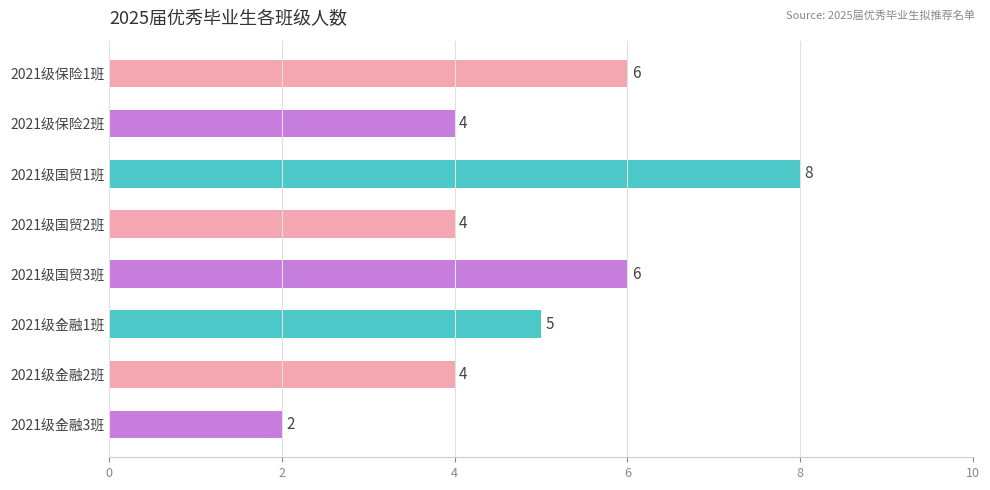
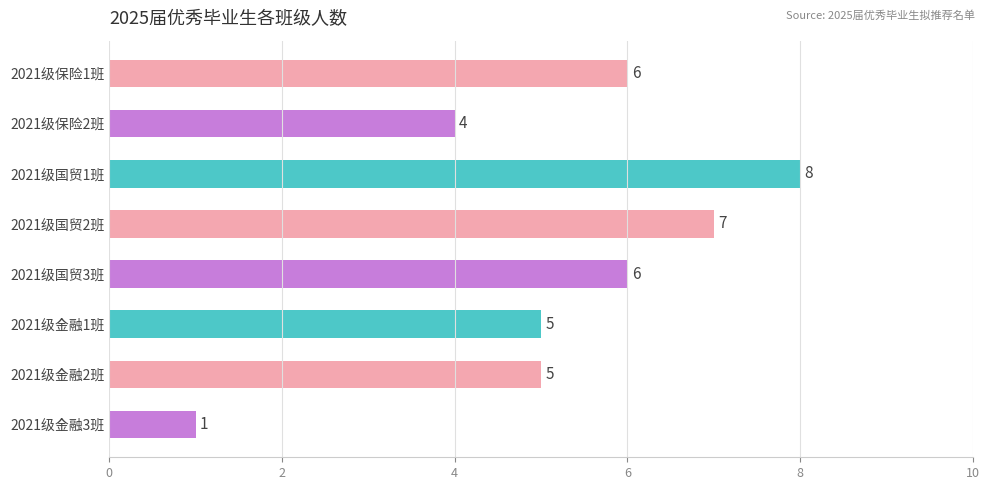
  {
    "2021级保险1班": 6,
    "2021级保险2班": 4,
    "2021级国贸1班": 8,
-   "2021级国贸2班": 4,
+   "2021级国贸2班": 7,
    "2021级国贸3班": 6,
    "2021级金融1班": 5,
-   "2021级金融2班": 4,
-   "2021级金融3班": 2
+   "2021级金融2班": 5,
+   "2021级金融3班": 1
  }
